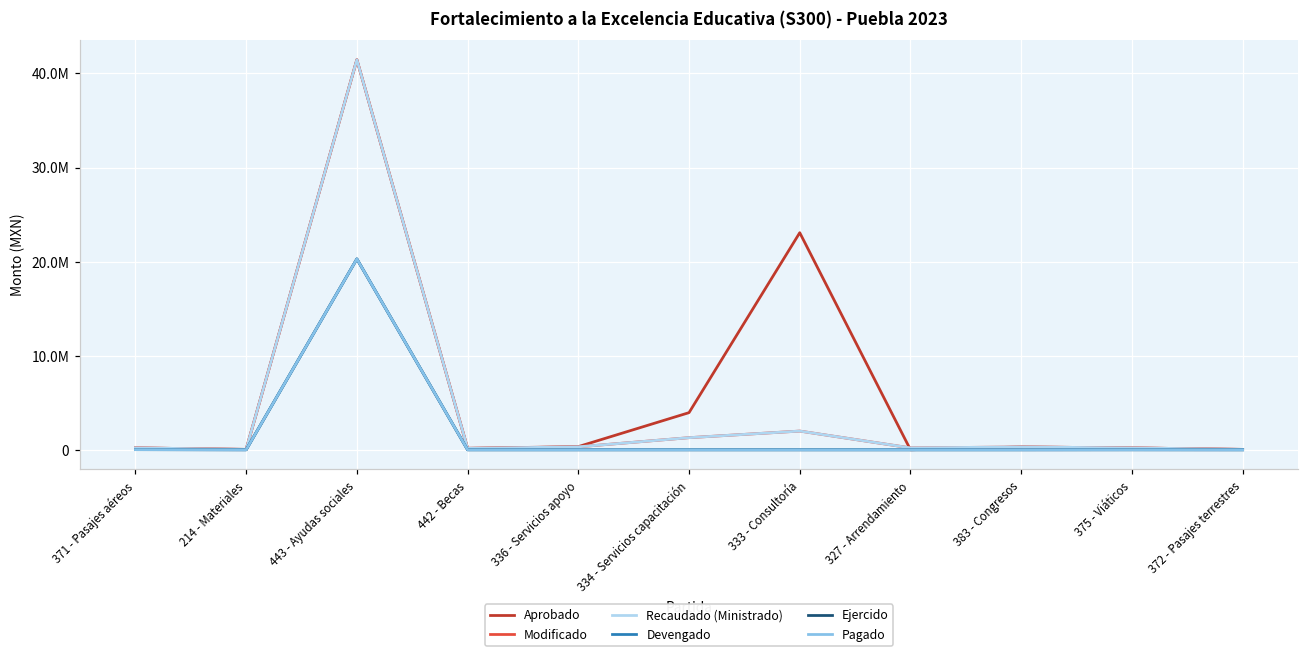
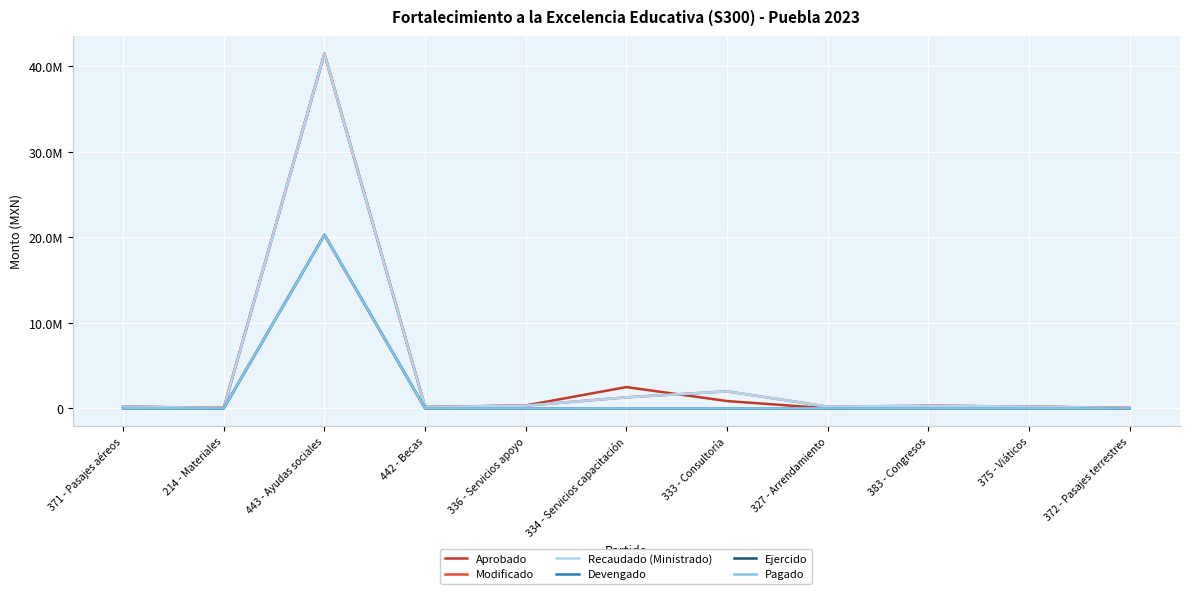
  {
    "Aprobado": {
-     "334 - Servicios capacitación": 4000000,
-     "333 - Consultoría": 23000000
+     "334 - Servicios capacitación": 2000000,
+     "333 - Consultoría": 1000000
    }
  }
